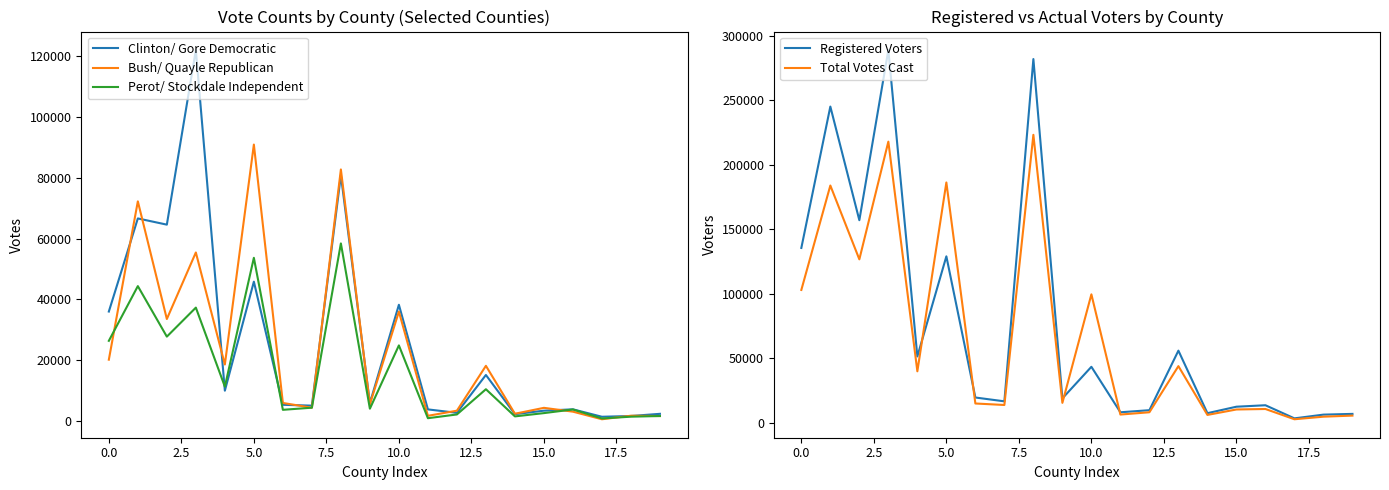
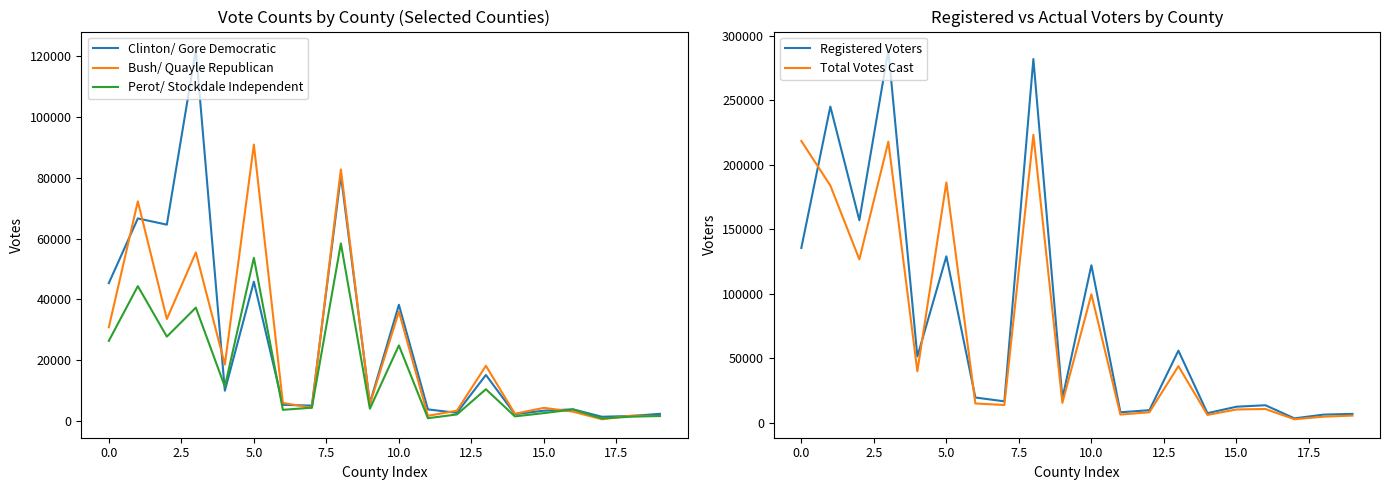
  {
    "Vote Counts by County (Selected Counties)": {
      "Clinton/ Gore Democratic": {
-       "0.0": 36000,
+       "0.0": 45000,
        "5.0": 46000,
        "10.0": 38000
      },
      "Bush/ Quayle Republican": {
-       "0.0": 20000,
+       "0.0": 31000,
        "5.0": 91000,
        "10.0": 36000,
        "15.0": 4000
      },
      "Perot/ Stockdale Independent": {
        "0.0": 26000,
        "5.0": 54000,
        "10.0": 25000
      }
    },
    "Registered vs Actual Voters by County": {
      "Registered Voters": {
        "0.0": 136000,
        "5.0": 129000,
-       "10.0": 44000,
+       "10.0": 122000,
        "15.0": 13000
      },
      "Total Votes Cast": {
-       "0.0": 103000,
+       "0.0": 218000,
        "5.0": 186000,
        "10.0": 100000,
        "15.0": 10000
      }
    }
  }
